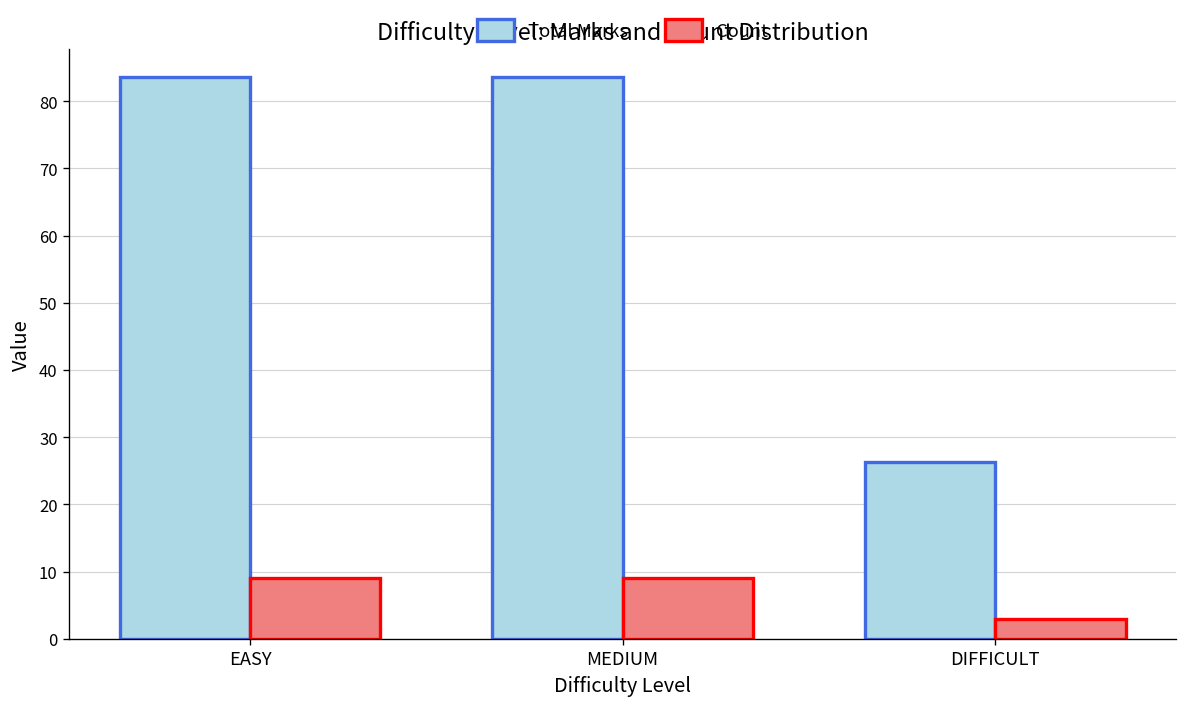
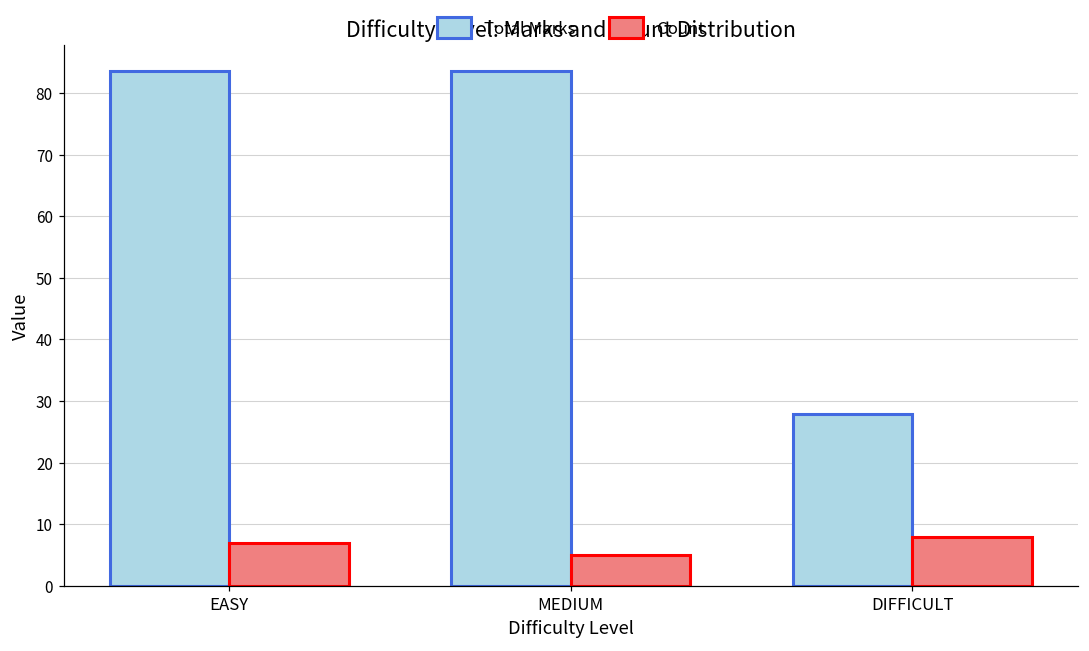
  {
    "Total Marks": {
      "EASY": 84,
      "MEDIUM": 84,
-     "DIFFICULT": 26
+     "DIFFICULT": 28
    },
    "Count": {
-     "EASY": 9,
-     "MEDIUM": 9,
-     "DIFFICULT": 3
+     "EASY": 7,
+     "MEDIUM": 5,
+     "DIFFICULT": 8
    }
  }
